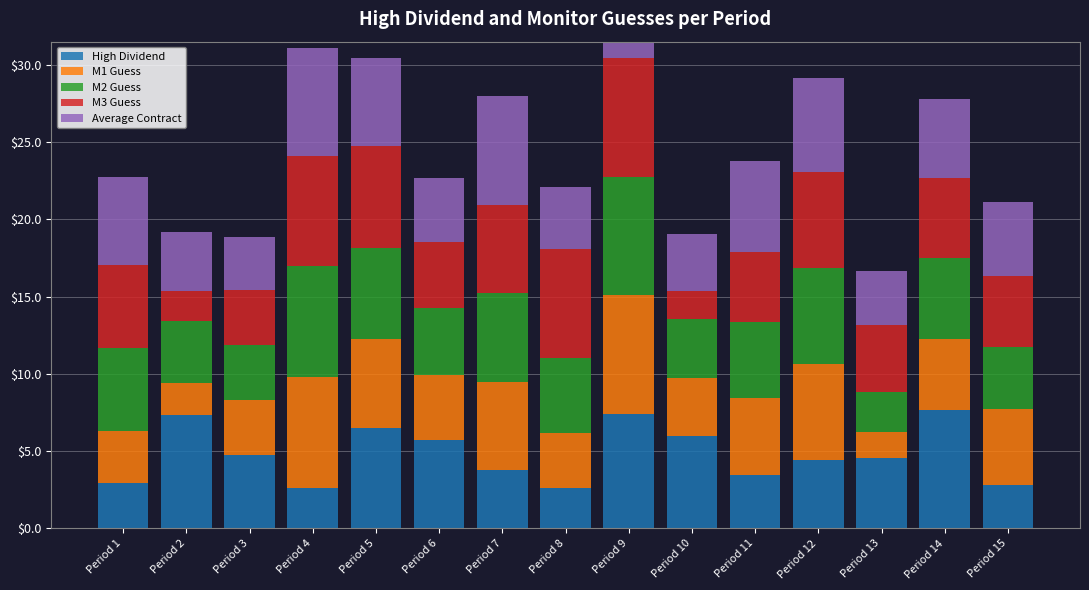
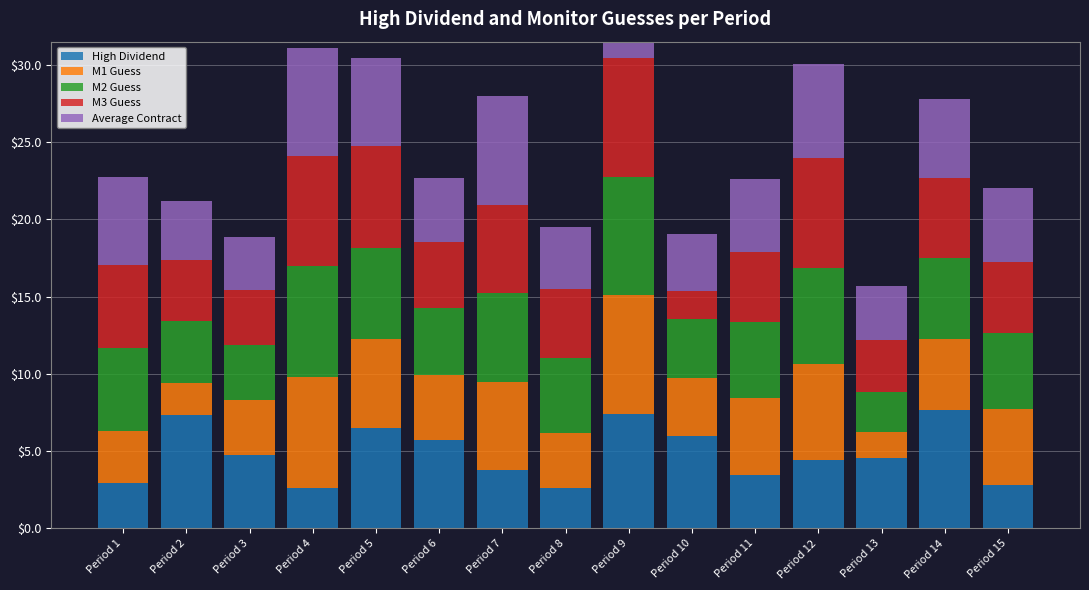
  {
    "High Dividend": {
      "Period 1": "$2.9",
      "Period 2": "$7.3",
      "Period 3": "$4.8",
      "Period 4": "$2.6",
      "Period 5": "$6.5",
      "Period 6": "$5.7",
      "Period 7": "$3.8",
      "Period 8": "$2.6",
      "Period 9": "$7.4",
      "Period 10": "$6.0",
      "Period 11": "$3.5",
      "Period 12": "$4.4",
      "Period 13": "$4.5",
      "Period 14": "$7.7",
      "Period 15": "$2.8"
    },
    "M1 Guess": {
      "Period 1": "$3.4",
      "Period 2": "$2.1",
      "Period 3": "$3.5",
      "Period 4": "$7.2",
      "Period 5": "$5.8",
      "Period 6": "$4.2",
      "Period 7": "$5.7",
      "Period 8": "$3.6",
      "Period 9": "$7.7",
      "Period 10": "$3.7",
      "Period 11": "$4.9",
      "Period 12": "$6.2",
      "Period 13": "$1.7",
      "Period 14": "$4.6",
      "Period 15": "$4.9"
    },
    "M2 Guess": {
      "Period 1": "$5.4",
      "Period 2": "$4.0",
      "Period 3": "$3.6",
      "Period 4": "$7.2",
      "Period 5": "$5.9",
      "Period 6": "$4.3",
      "Period 7": "$5.7",
      "Period 8": "$4.8",
      "Period 9": "$7.7",
      "Period 10": "$3.8",
      "Period 11": "$4.9",
      "Period 12": "$6.2",
      "Period 13": "$2.6",
      "Period 14": "$5.2",
-     "Period 15": "$4.0"
+     "Period 15": "$4.9"
    },
    "M3 Guess": {
      "Period 1": "$5.3",
-     "Period 2": "$1.9",
+     "Period 2": "$3.9",
      "Period 3": "$3.6",
      "Period 4": "$7.1",
      "Period 5": "$6.6",
      "Period 6": "$4.3",
      "Period 7": "$5.8",
-     "Period 8": "$7.1",
+     "Period 8": "$4.5",
      "Period 9": "$7.7",
      "Period 10": "$1.9",
      "Period 11": "$4.5",
-     "Period 12": "$6.2",
-     "Period 13": "$4.3",
+     "Period 12": "$7.1",
+     "Period 13": "$3.4",
      "Period 14": "$5.2",
      "Period 15": "$4.6"
    },
    "Average Contract": {
      "Period 1": "$5.7",
      "Period 2": "$3.9",
      "Period 3": "$3.5",
      "Period 4": "$7.0",
      "Period 5": "$5.7",
      "Period 6": "$4.1",
      "Period 7": "$7.0",
      "Period 8": "$4.0",
      "Period 10": "$3.7",
-     "Period 11": "$5.9",
+     "Period 11": "$4.7",
      "Period 12": "$6.1",
      "Period 13": "$3.5",
      "Period 14": "$5.1",
      "Period 15": "$4.8"
    }
  }
